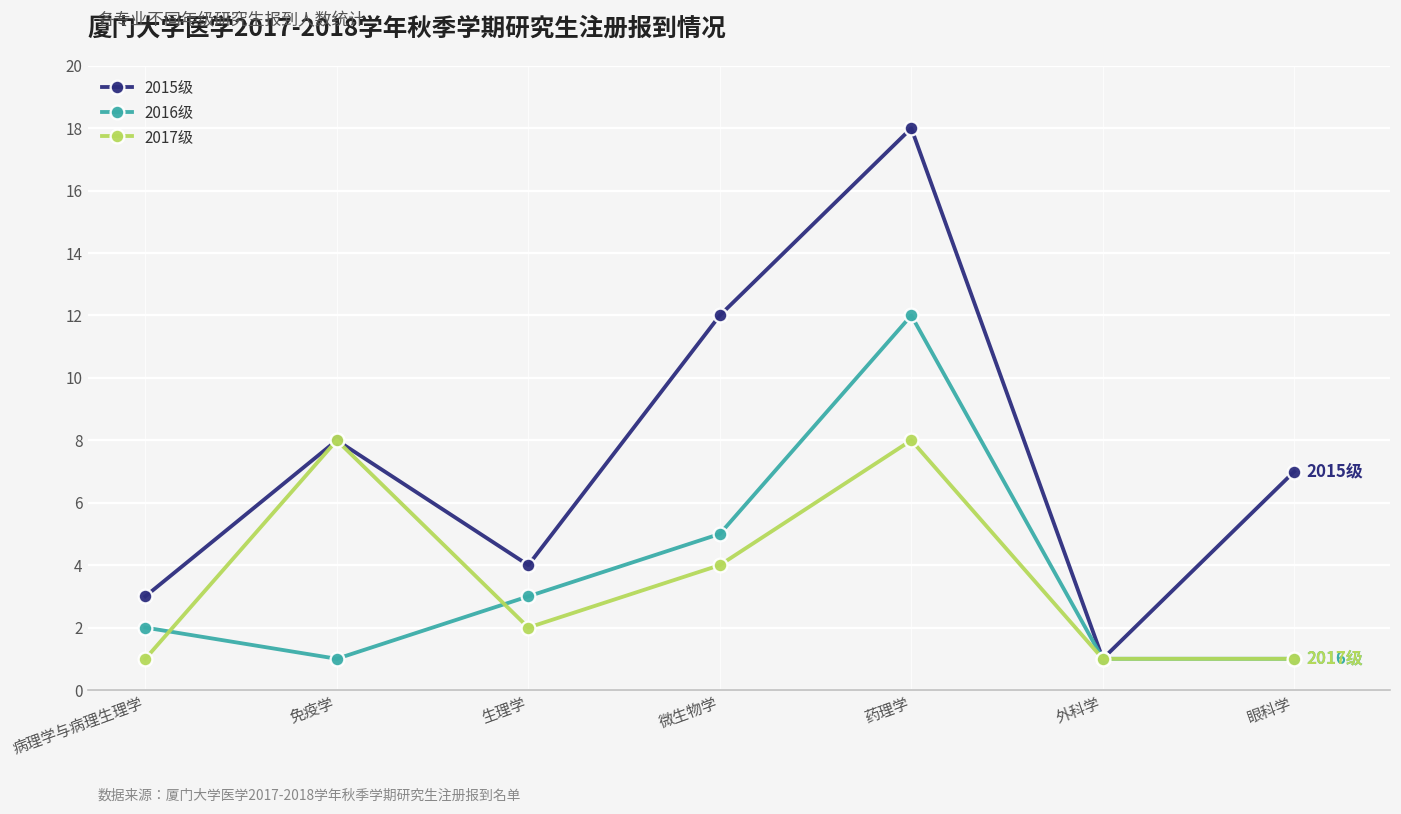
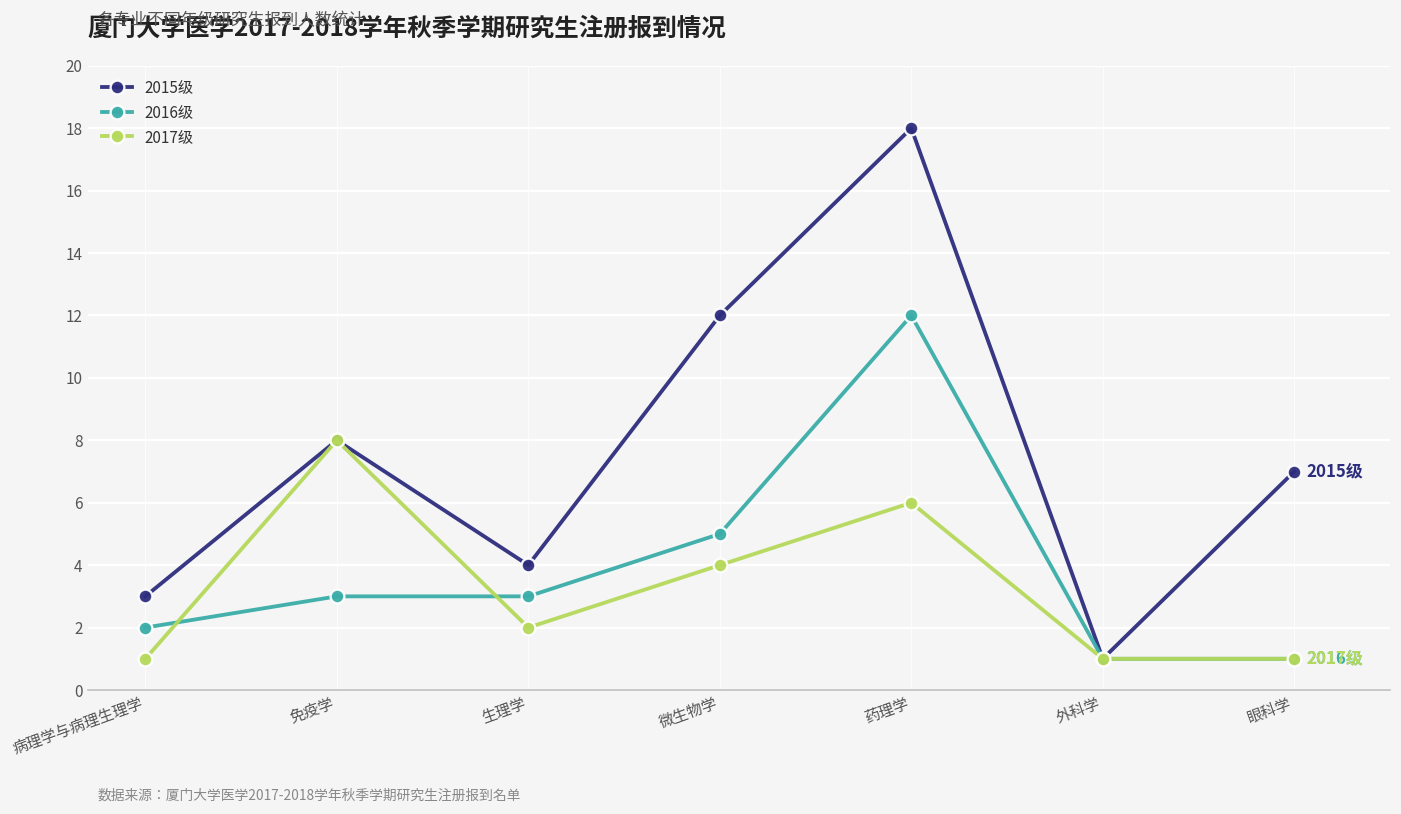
  {
    "2015级": {
      "病理学与病理生理学": 3,
      "生理学": 4,
      "微生物学": 12,
      "药理学": 18
    },
    "2016级": {
      "病理学与病理生理学": 2,
-     "免疫学": 1,
+     "免疫学": 3,
      "生理学": 3,
      "微生物学": 5,
      "药理学": 12
    },
    "2017级": {
      "病理学与病理生理学": 1,
      "生理学": 2,
      "微生物学": 4,
-     "药理学": 8
+     "药理学": 6
    }
  }
